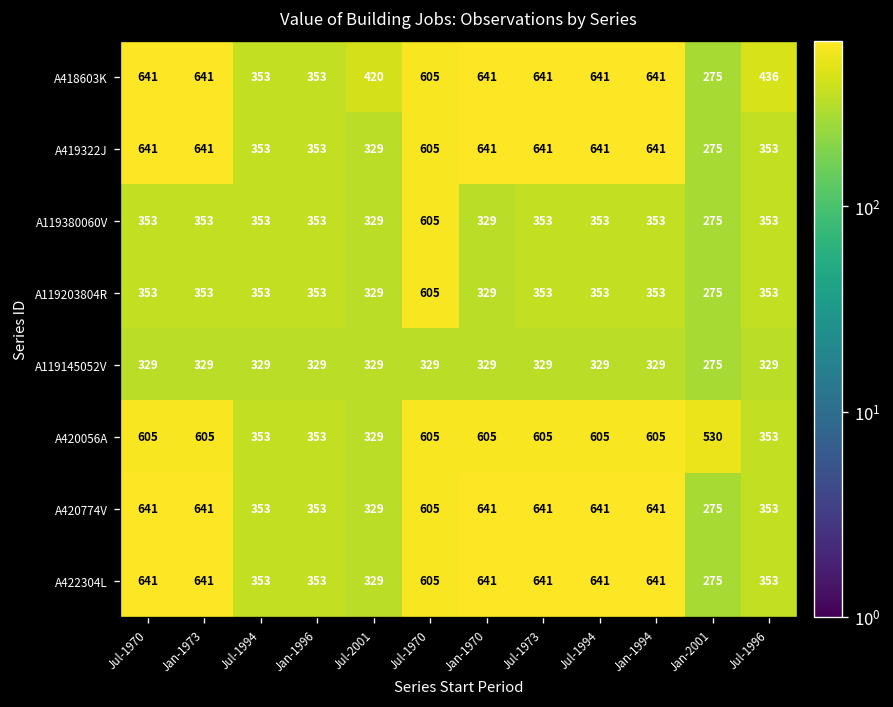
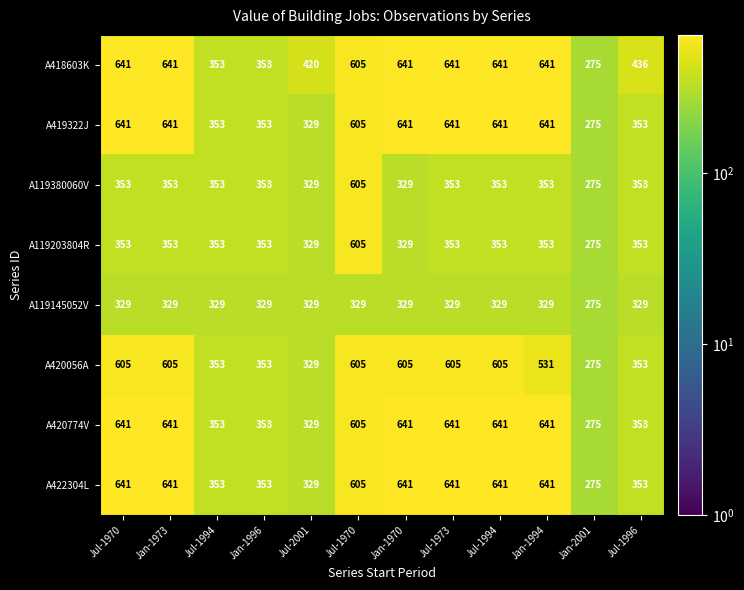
  {
    "A418603K": {
      "Jan-1973": 641,
      "Jan-1996": 353,
      "Jul-2001": 420,
      "Jan-1970": 641,
      "Jul-1973": 641,
      "Jan-1994": 641,
      "Jan-2001": 275,
      "Jul-1996": 436
    },
    "A419322J": {
      "Jan-1973": 641,
      "Jan-1996": 353,
      "Jul-2001": 329,
      "Jan-1970": 641,
      "Jul-1973": 641,
      "Jan-1994": 641,
      "Jan-2001": 275,
      "Jul-1996": 353
    },
    "A119380060V": {
      "Jan-1973": 353,
      "Jan-1996": 353,
      "Jul-2001": 329,
      "Jan-1970": 329,
      "Jul-1973": 353,
      "Jan-1994": 353,
      "Jan-2001": 275,
      "Jul-1996": 353
    },
    "A119203804R": {
      "Jan-1973": 353,
      "Jan-1996": 353,
      "Jul-2001": 329,
      "Jan-1970": 329,
      "Jul-1973": 353,
      "Jan-1994": 353,
      "Jan-2001": 275,
      "Jul-1996": 353
    },
    "A119145052V": {
      "Jan-1973": 329,
      "Jan-1996": 329,
      "Jul-2001": 329,
      "Jan-1970": 329,
      "Jul-1973": 329,
      "Jan-1994": 329,
      "Jan-2001": 275,
      "Jul-1996": 329
    },
    "A420056A": {
      "Jan-1973": 605,
      "Jan-1996": 353,
      "Jul-2001": 329,
      "Jan-1970": 605,
      "Jul-1973": 605,
-     "Jan-1994": 605,
-     "Jan-2001": 530,
+     "Jan-1994": 531,
+     "Jan-2001": 275,
      "Jul-1996": 353
    },
    "A420774V": {
      "Jan-1973": 641,
      "Jan-1996": 353,
      "Jul-2001": 329,
      "Jan-1970": 641,
      "Jul-1973": 641,
      "Jan-1994": 641,
      "Jan-2001": 275,
      "Jul-1996": 353
    },
    "A422304L": {
      "Jan-1973": 641,
      "Jan-1996": 353,
      "Jul-2001": 329,
      "Jan-1970": 641,
      "Jul-1973": 641,
      "Jan-1994": 641,
      "Jan-2001": 275,
      "Jul-1996": 353
    }
  }
